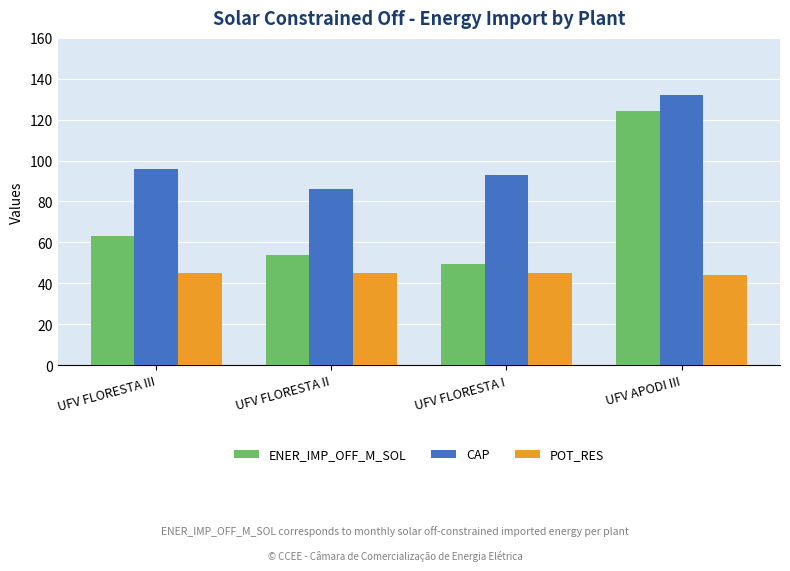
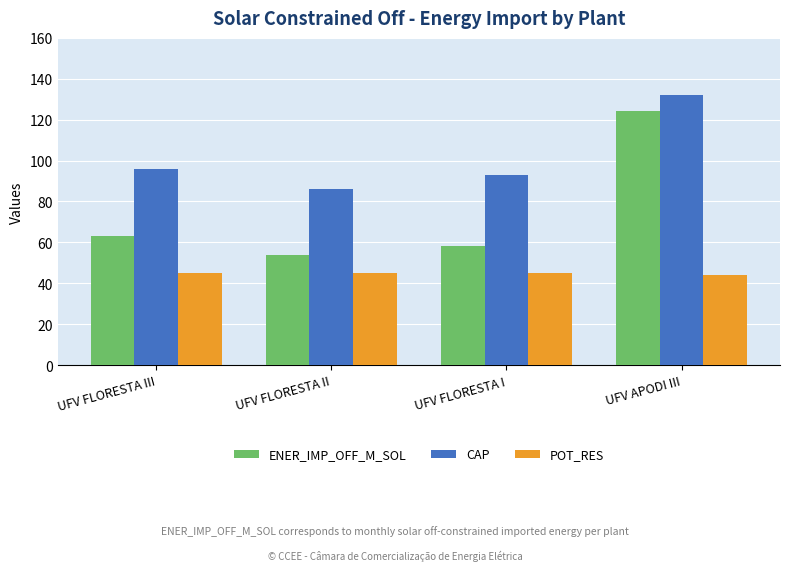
  {
    "ENER_IMP_OFF_M_SOL": {
      "UFV FLORESTA III": 63,
      "UFV FLORESTA II": 54,
-     "UFV FLORESTA I": 49,
+     "UFV FLORESTA I": 58,
      "UFV APODI III": 124
    },
    "CAP": {
      "UFV FLORESTA III": 96,
      "UFV FLORESTA II": 86,
      "UFV FLORESTA I": 93,
      "UFV APODI III": 132
    },
    "POT_RES": {
      "UFV FLORESTA III": 45,
      "UFV FLORESTA II": 45,
      "UFV FLORESTA I": 45,
      "UFV APODI III": 44
    }
  }
